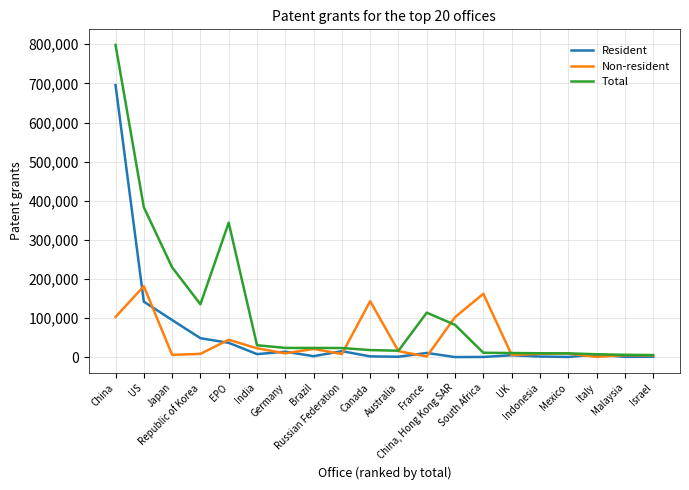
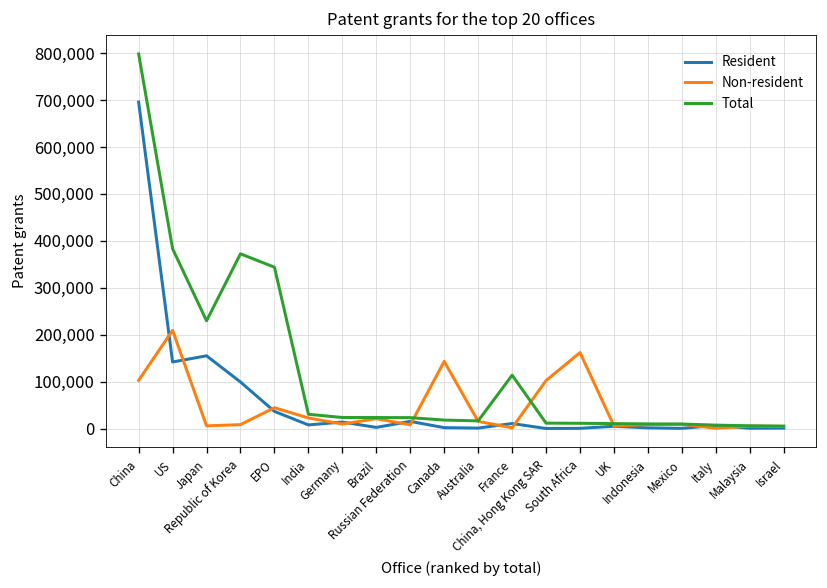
  {
    "Resident": {
      "China": "700,000",
      "US": "140,000",
-     "Japan": "90,000",
-     "Republic of Korea": "50,000",
+     "Japan": "160,000",
+     "Republic of Korea": "100,000",
      "EPO": "40,000",
      "India": "10,000",
      "Brazil": "0",
      "Russian Federation": "20,000",
      "Canada": "0",
      "Australia": "0",
      "France": "10,000",
      "China, Hong Kong SAR": "0",
      "South Africa": "0",
      "Indonesia": "0",
      "Mexico": "0"
    },
    "Non-resident": {
      "China": "100,000",
-     "US": "180,000",
+     "US": "210,000",
      "Japan": "10,000",
      "Republic of Korea": "10,000",
      "EPO": "40,000",
      "India": "20,000",
      "Russian Federation": "10,000",
      "Canada": "140,000",
      "France": "0",
      "China, Hong Kong SAR": "100,000",
      "South Africa": "160,000"
    },
    "Total": {
      "China": "800,000",
      "US": "380,000",
      "Japan": "230,000",
-     "Republic of Korea": "140,000",
+     "Republic of Korea": "370,000",
      "EPO": "340,000",
      "India": "30,000",
      "Germany": "20,000",
      "Russian Federation": "20,000",
      "Canada": "20,000",
      "France": "110,000",
-     "China, Hong Kong SAR": "80,000",
+     "China, Hong Kong SAR": "10,000",
      "South Africa": "10,000"
    }
  }
